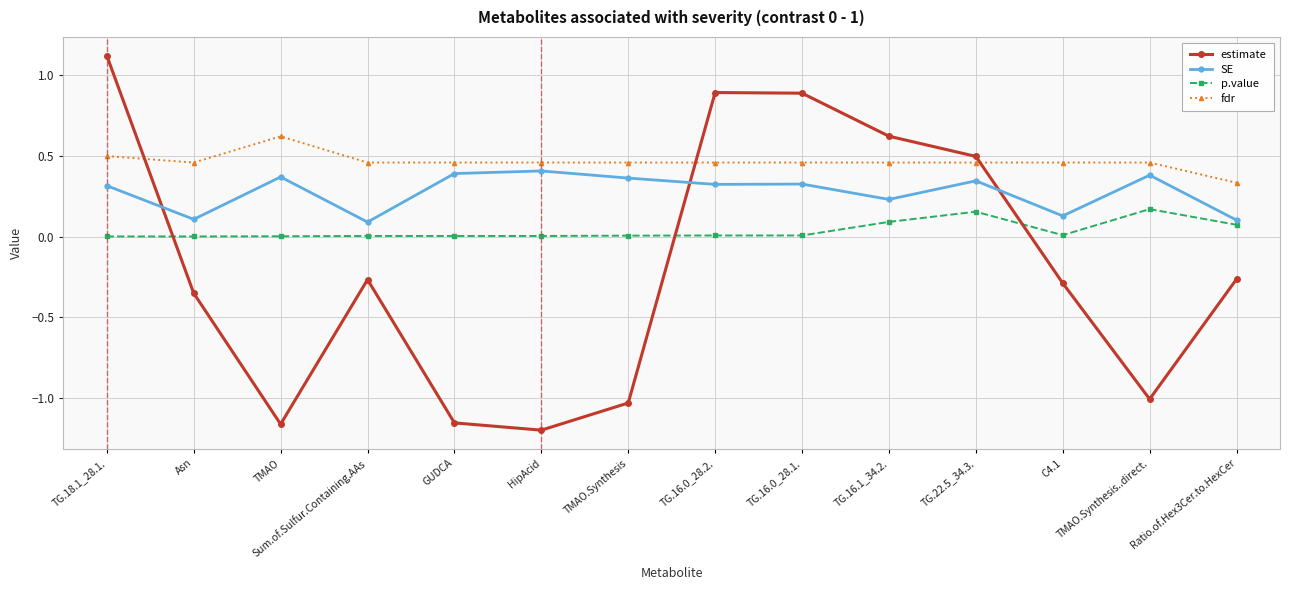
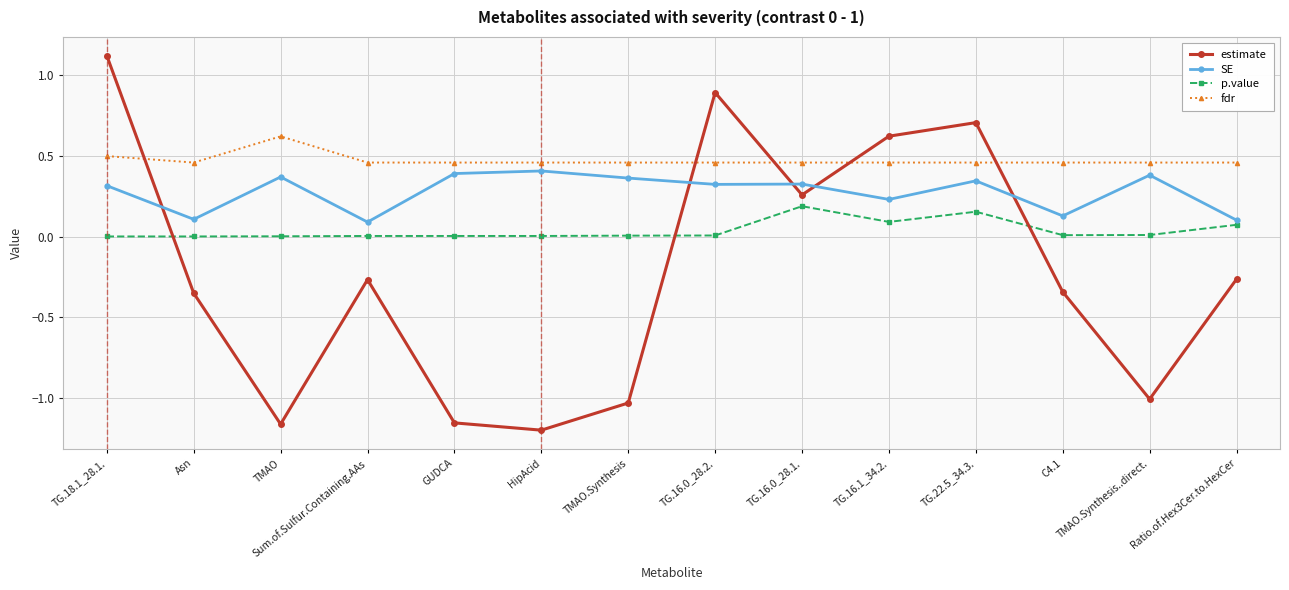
  {
    "estimate": {
      "TG.18.1_28.1.": 1.12,
      "Asn": -0.35,
      "TMAO": -1.16,
      "Sum.of.Sulfur.Containing.AAs": -0.27,
      "GUDCA": -1.15,
      "HipAcid": -1.20,
      "TMAO.Synthesis": -1.03,
      "TG.16.0_28.2.": 0.89,
-     "TG.16.0_28.1.": 0.89,
+     "TG.16.0_28.1.": 0.26,
      "TG.16.1_34.2.": 0.62,
-     "TG.22.5_34.3.": 0.50,
-     "C4.1": -0.29,
+     "TG.22.5_34.3.": 0.71,
+     "C4.1": -0.34,
      "TMAO.Synthesis..direct.": -1.01,
      "Ratio.of.Hex3Cer.to.HexCer": -0.26
    },
    "SE": {
      "TG.18.1_28.1.": 0.32,
      "Asn": 0.11,
      "TMAO": 0.37,
      "Sum.of.Sulfur.Containing.AAs": 0.09,
      "GUDCA": 0.39,
      "HipAcid": 0.41,
      "TMAO.Synthesis": 0.36,
      "TG.16.0_28.2.": 0.32,
      "TG.16.0_28.1.": 0.33,
      "TG.16.1_34.2.": 0.23,
      "TG.22.5_34.3.": 0.35,
      "C4.1": 0.13,
      "TMAO.Synthesis..direct.": 0.38,
      "Ratio.of.Hex3Cer.to.HexCer": 0.10
    },
    "p.value": {
      "TG.18.1_28.1.": 0.00,
      "Asn": 0.00,
      "TMAO": 0.00,
      "Sum.of.Sulfur.Containing.AAs": 0.00,
      "GUDCA": 0.00,
      "HipAcid": 0.00,
      "TMAO.Synthesis": 0.01,
      "TG.16.0_28.2.": 0.01,
-     "TG.16.0_28.1.": 0.01,
+     "TG.16.0_28.1.": 0.19,
      "TG.16.1_34.2.": 0.09,
      "TG.22.5_34.3.": 0.15,
      "C4.1": 0.01,
-     "TMAO.Synthesis..direct.": 0.17,
+     "TMAO.Synthesis..direct.": 0.01,
      "Ratio.of.Hex3Cer.to.HexCer": 0.07
    },
    "fdr": {
      "TG.18.1_28.1.": 0.50,
      "Asn": 0.46,
      "TMAO": 0.62,
      "Sum.of.Sulfur.Containing.AAs": 0.46,
      "GUDCA": 0.46,
      "HipAcid": 0.46,
      "TMAO.Synthesis": 0.46,
      "TG.16.0_28.2.": 0.46,
      "TG.16.0_28.1.": 0.46,
      "TG.16.1_34.2.": 0.46,
      "TG.22.5_34.3.": 0.46,
      "C4.1": 0.46,
      "TMAO.Synthesis..direct.": 0.46,
-     "Ratio.of.Hex3Cer.to.HexCer": 0.33
+     "Ratio.of.Hex3Cer.to.HexCer": 0.46
    }
  }
